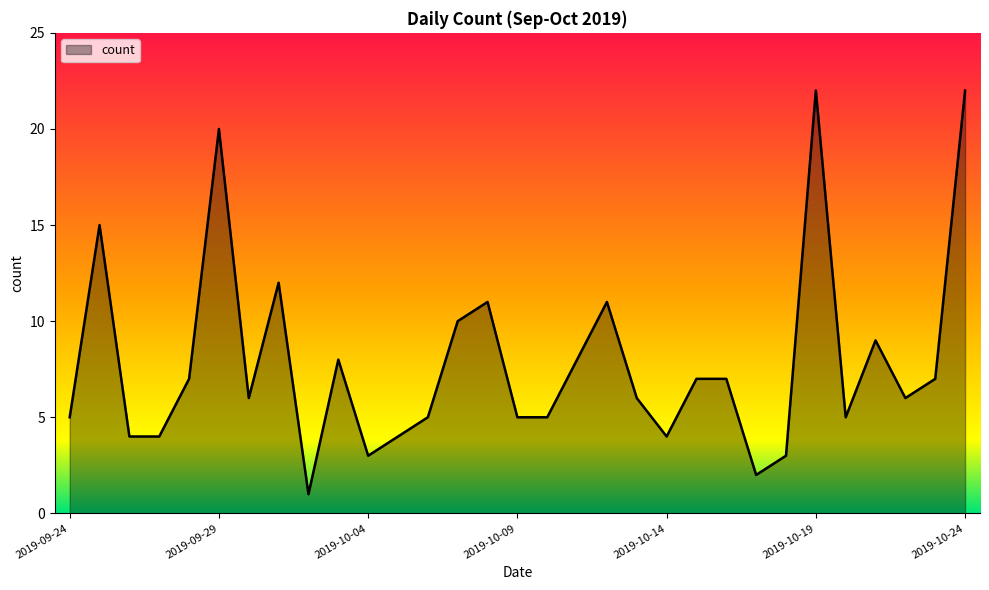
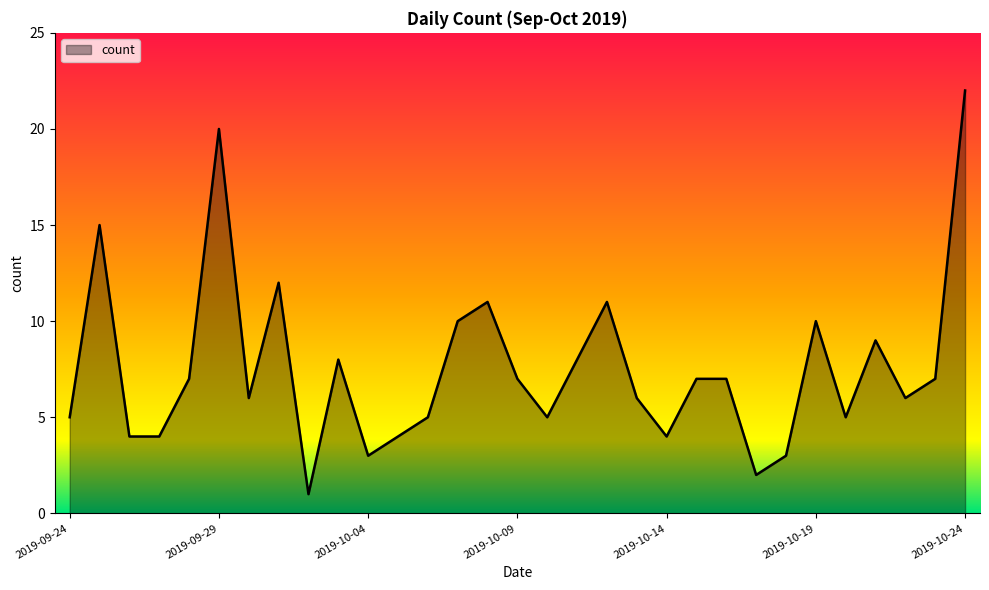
  {
    "2019-09-24": 5,
    "2019-09-29": 20,
    "2019-10-04": 3,
-   "2019-10-09": 5,
+   "2019-10-09": 7,
    "2019-10-14": 4,
-   "2019-10-19": 22,
+   "2019-10-19": 10,
    "2019-10-24": 22
  }
